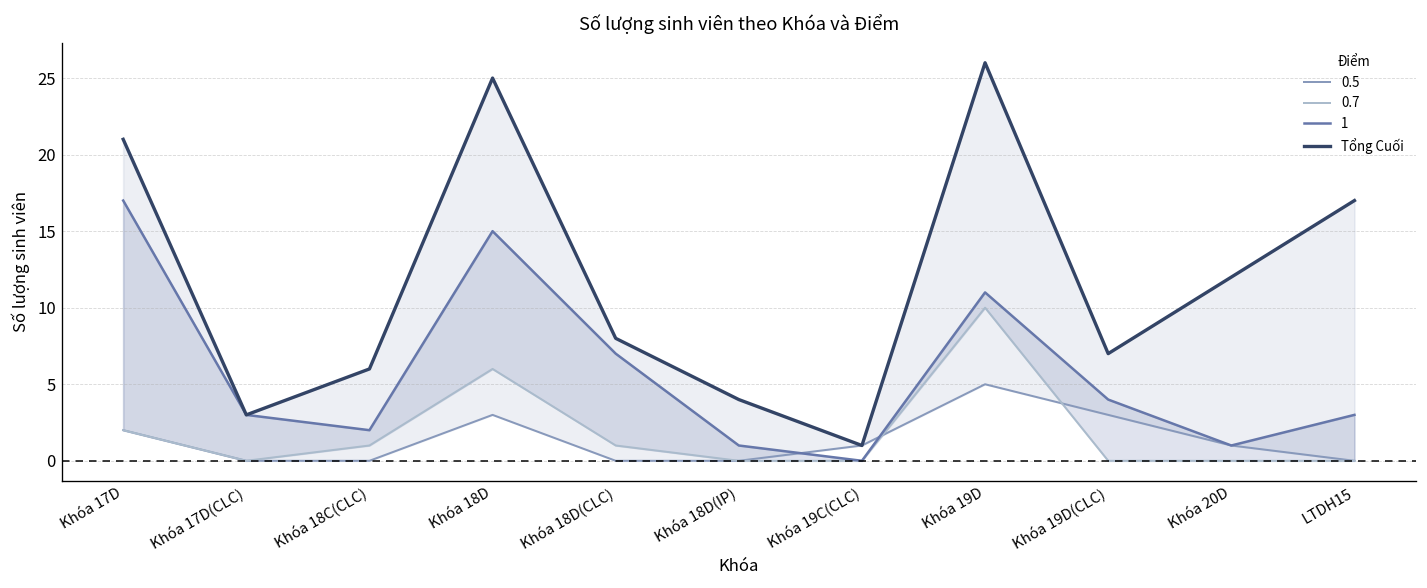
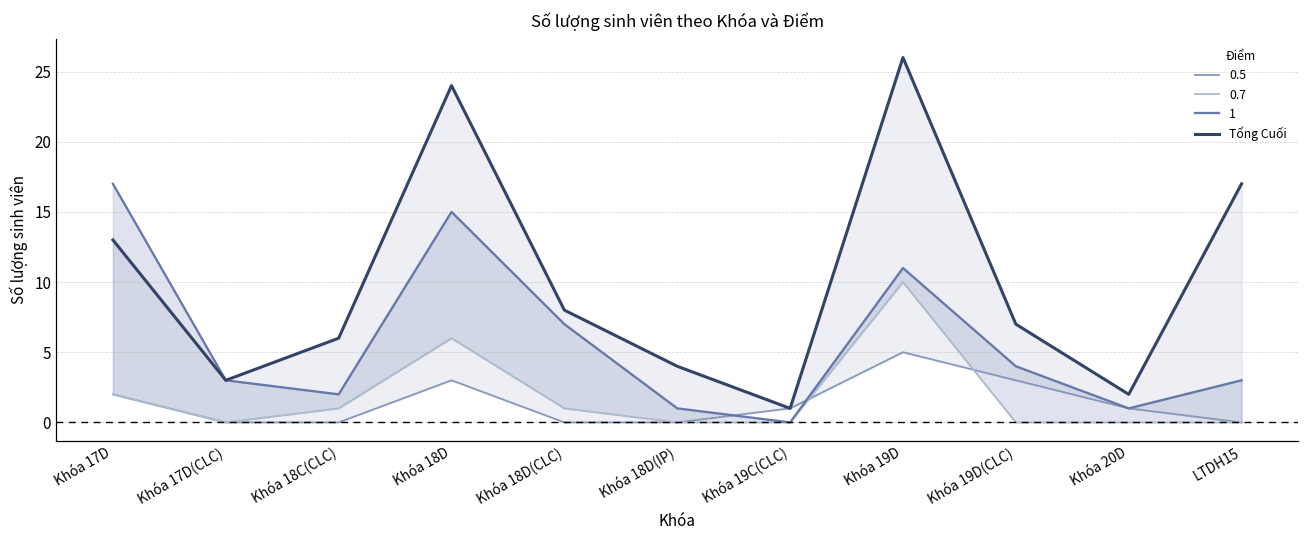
  {
    "Tổng Cuối": {
-     "Khóa 17D": 21,
+     "Khóa 17D": 13,
      "Khóa 18C(CLC)": 6,
-     "Khóa 18D": 25,
+     "Khóa 18D": 24,
      "Khóa 18D(CLC)": 8,
      "Khóa 18D(IP)": 4,
      "Khóa 19D": 26,
      "Khóa 19D(CLC)": 7,
-     "Khóa 20D": 12,
+     "Khóa 20D": 2,
      "LTDH15": 17
    }
  }
